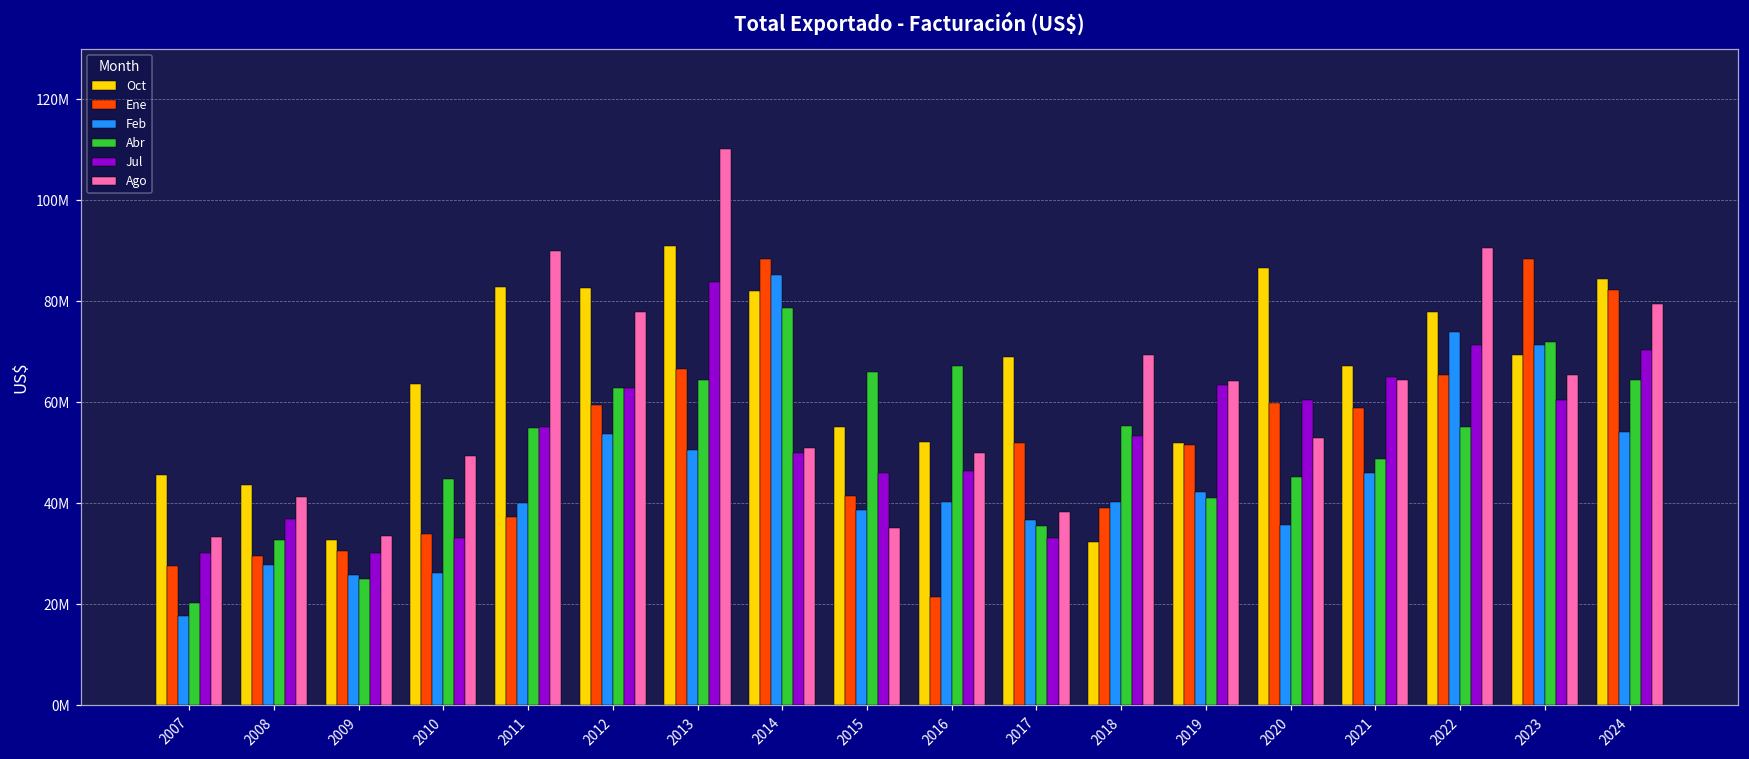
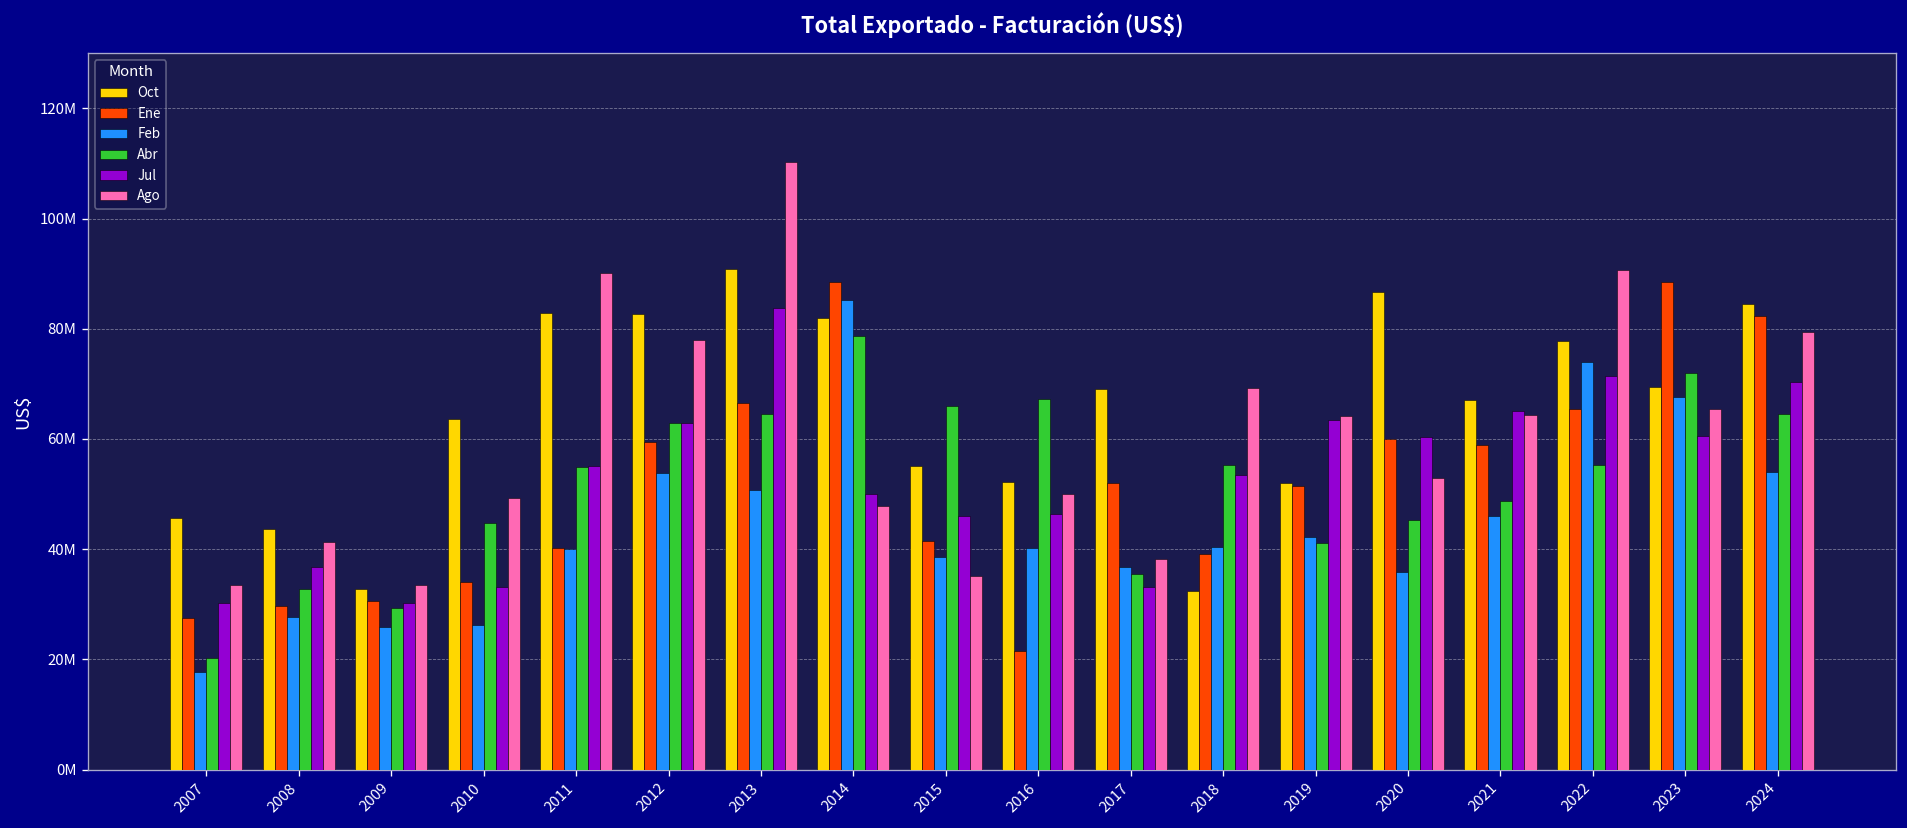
  {
    "Oct": {
      "2007": 46000000,
      "2008": 44000000,
      "2009": 33000000,
      "2010": 64000000,
      "2011": 83000000,
      "2012": 83000000,
      "2013": 91000000,
      "2014": 82000000,
      "2015": 55000000,
      "2016": 52000000,
      "2017": 69000000,
      "2018": 32000000,
      "2019": 52000000,
      "2020": 87000000,
      "2021": 67000000,
      "2022": 78000000,
      "2023": 69000000,
      "2024": 84000000
    },
    "Ene": {
      "2007": 28000000,
      "2008": 30000000,
      "2009": 31000000,
      "2010": 34000000,
-     "2011": 37000000,
+     "2011": 40000000,
      "2012": 60000000,
      "2013": 67000000,
      "2014": 88000000,
      "2015": 41000000,
      "2016": 22000000,
      "2017": 52000000,
      "2018": 39000000,
      "2019": 51000000,
      "2020": 60000000,
      "2021": 59000000,
      "2022": 65000000,
      "2023": 88000000,
      "2024": 82000000
    },
    "Feb": {
      "2007": 18000000,
      "2008": 28000000,
      "2009": 26000000,
      "2010": 26000000,
      "2011": 40000000,
      "2012": 54000000,
      "2013": 51000000,
      "2014": 85000000,
      "2015": 39000000,
      "2016": 40000000,
      "2017": 37000000,
      "2018": 40000000,
      "2019": 42000000,
      "2020": 36000000,
      "2021": 46000000,
      "2022": 74000000,
-     "2023": 71000000,
+     "2023": 68000000,
      "2024": 54000000
    },
    "Abr": {
      "2007": 20000000,
      "2008": 33000000,
-     "2009": 25000000,
+     "2009": 29000000,
      "2010": 45000000,
      "2011": 55000000,
      "2012": 63000000,
      "2013": 64000000,
      "2014": 79000000,
      "2015": 66000000,
      "2016": 67000000,
      "2017": 36000000,
      "2018": 55000000,
      "2019": 41000000,
      "2020": 45000000,
      "2021": 49000000,
      "2022": 55000000,
      "2023": 72000000,
      "2024": 65000000
    },
    "Jul": {
      "2007": 30000000,
      "2008": 37000000,
      "2009": 30000000,
      "2010": 33000000,
      "2011": 55000000,
      "2012": 63000000,
      "2013": 84000000,
      "2014": 50000000,
      "2015": 46000000,
      "2016": 46000000,
      "2017": 33000000,
      "2018": 53000000,
      "2019": 63000000,
      "2020": 60000000,
      "2021": 65000000,
      "2022": 71000000,
      "2023": 61000000,
      "2024": 70000000
    },
    "Ago": {
      "2007": 33000000,
      "2008": 41000000,
      "2009": 34000000,
      "2010": 49000000,
      "2011": 90000000,
      "2012": 78000000,
      "2013": 110000000,
-     "2014": 51000000,
+     "2014": 48000000,
      "2015": 35000000,
      "2016": 50000000,
      "2017": 38000000,
      "2018": 69000000,
      "2019": 64000000,
      "2020": 53000000,
      "2021": 64000000,
      "2022": 91000000,
      "2023": 65000000,
      "2024": 79000000
    }
  }
